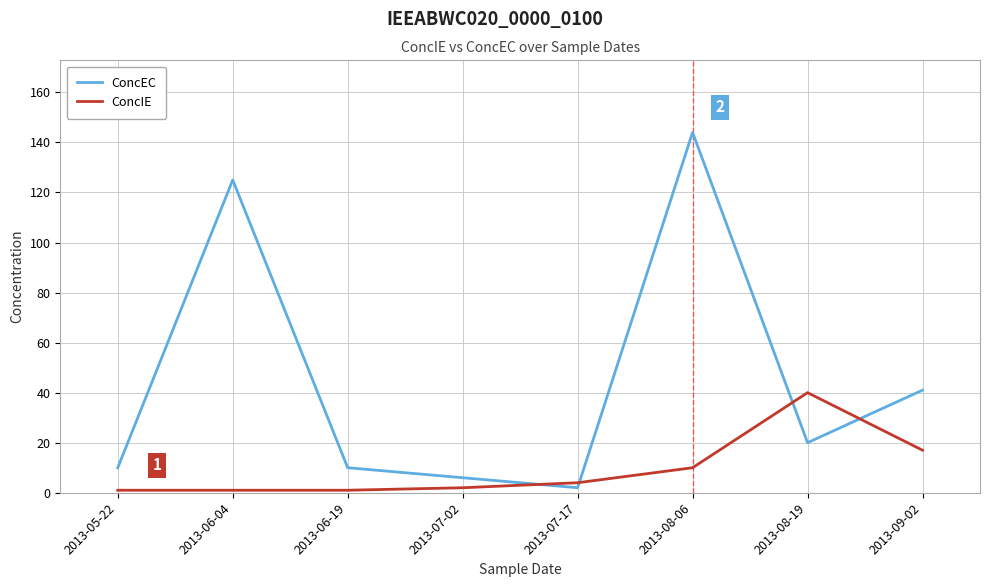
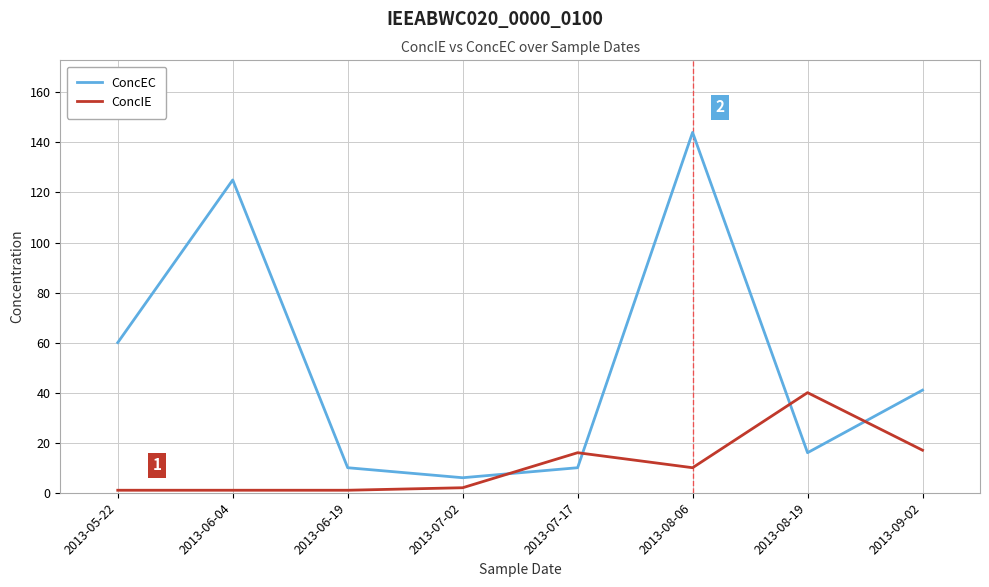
  {
    "ConcEC": {
-     "2013-05-22": 10,
+     "2013-05-22": 60,
      "2013-06-04": 125,
      "2013-06-19": 10,
      "2013-07-02": 6,
-     "2013-07-17": 2,
+     "2013-07-17": 10,
      "2013-08-06": 144,
-     "2013-08-19": 20,
+     "2013-08-19": 16,
      "2013-09-02": 41
    },
    "ConcIE": {
      "2013-05-22": 1,
      "2013-06-04": 1,
      "2013-06-19": 1,
      "2013-07-02": 2,
-     "2013-07-17": 4,
+     "2013-07-17": 16,
      "2013-08-06": 10,
      "2013-08-19": 40,
      "2013-09-02": 17
    }
  }
